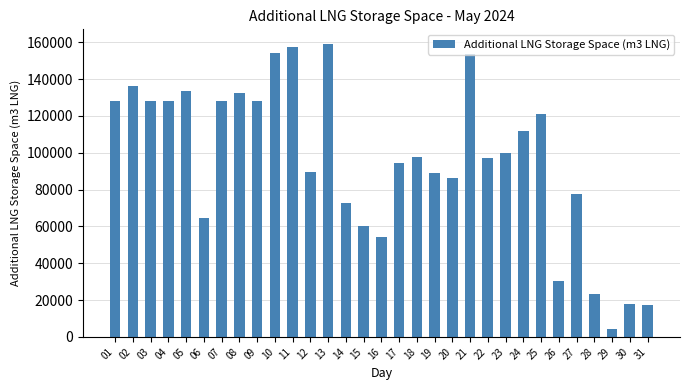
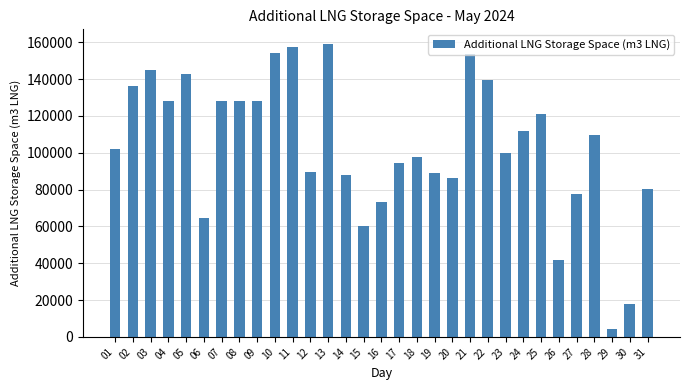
  {
-   "01": 128000,
+   "01": 102000,
    "02": 136000,
-   "03": 128000,
+   "03": 145000,
    "04": 128000,
-   "05": 134000,
+   "05": 143000,
    "06": 64000,
    "07": 128000,
-   "08": 133000,
+   "08": 128000,
    "09": 128000,
    "10": 154000,
    "11": 158000,
    "12": 90000,
    "13": 159000,
-   "14": 73000,
+   "14": 88000,
    "15": 60000,
-   "16": 54000,
+   "16": 73000,
    "17": 95000,
    "18": 98000,
    "19": 89000,
    "20": 86000,
-   "22": 97000,
+   "22": 140000,
    "23": 100000,
    "24": 112000,
    "25": 121000,
-   "26": 30000,
+   "26": 42000,
    "27": 78000,
-   "28": 23000,
+   "28": 110000,
    "29": 4000,
    "30": 18000,
-   "31": 17000
+   "31": 80000
  }
